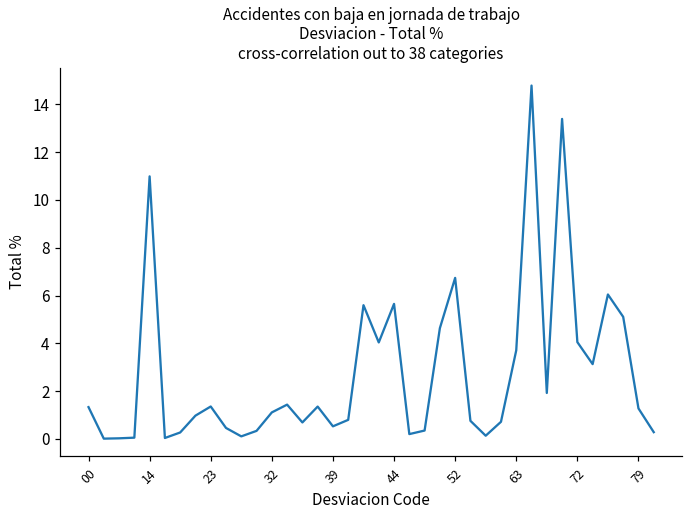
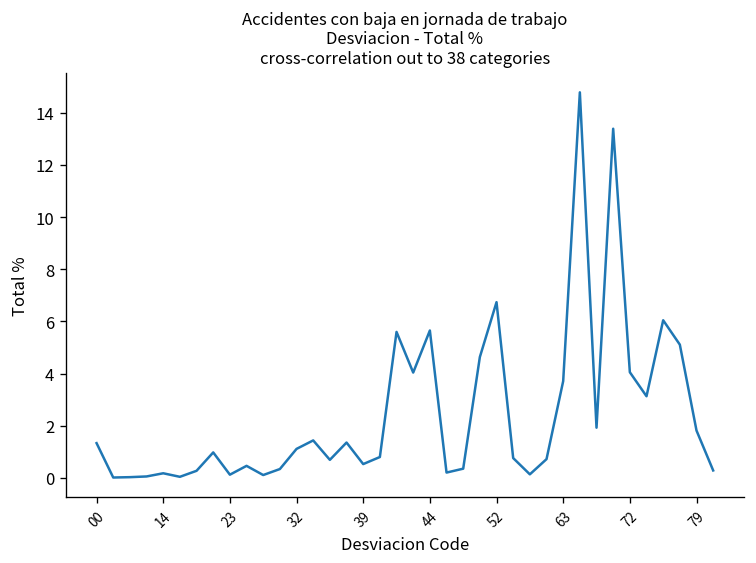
  {
    "00": 1.3,
-   "14": 11.0,
-   "23": 1.4,
+   "14": 0.2,
+   "23": 0.1,
    "32": 1.1,
    "39": 0.5,
    "44": 5.6,
    "52": 6.7,
    "63": 3.7,
    "72": 4.1,
-   "79": 1.3
+   "79": 1.8
  }
